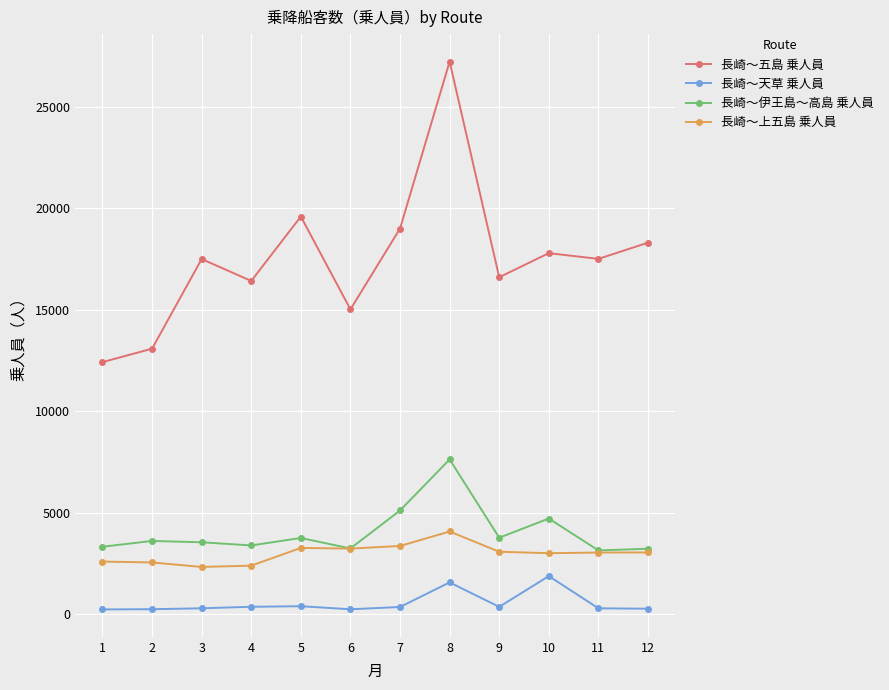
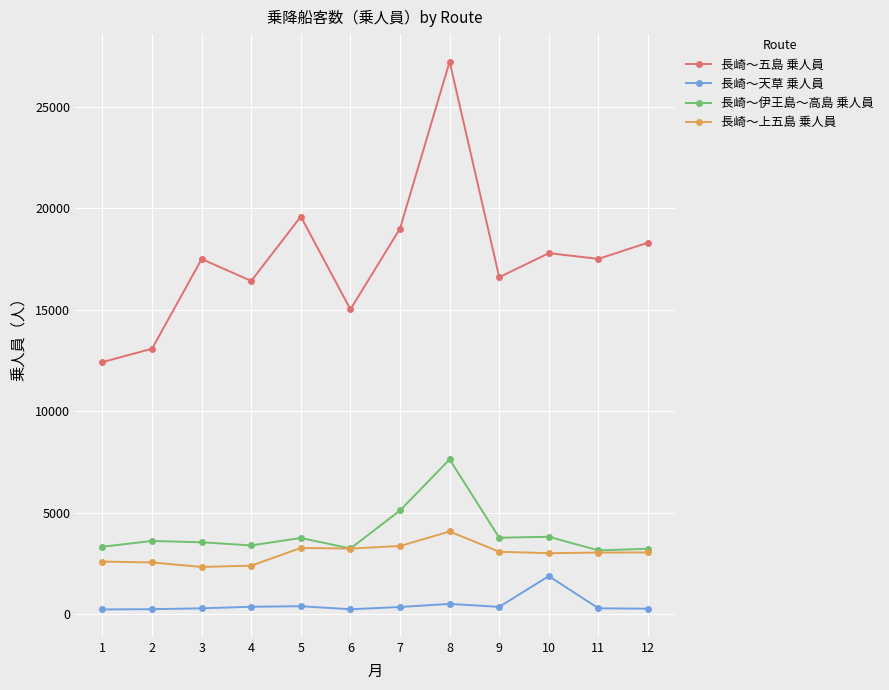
  {
    "長崎～天草 乗人員": {
      "1": 200,
      "2": 300,
      "3": 300,
      "4": 400,
      "5": 400,
      "6": 300,
      "7": 400,
-     "8": 1600,
+     "8": 500,
      "9": 400,
      "10": 1900,
      "11": 300,
      "12": 300
    },
    "長崎～伊王島～高島 乗人員": {
      "1": 3300,
      "2": 3600,
      "3": 3600,
      "4": 3400,
      "5": 3800,
      "7": 5100,
      "8": 7600,
      "9": 3800,
-     "10": 4700,
+     "10": 3800,
      "12": 3200
    }
  }
